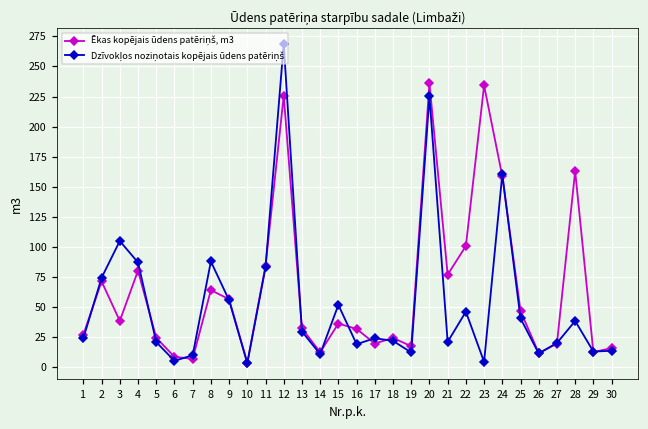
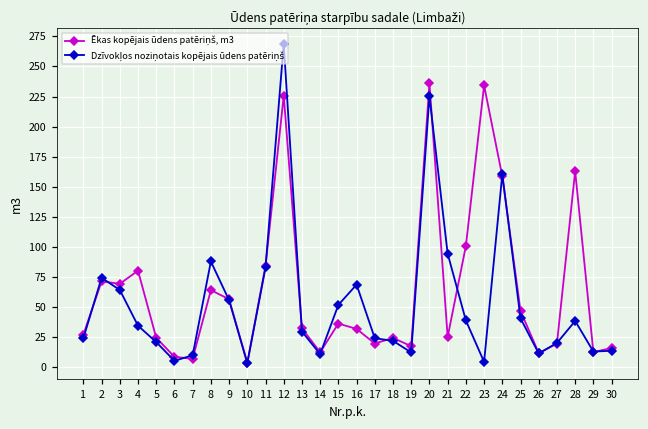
  {
    "Ēkas kopējais ūdens patēriņš, m3": {
      "1": 27,
      "2": 71,
-     "3": 38,
+     "3": 69,
      "4": 80,
      "5": 24,
      "6": 9,
      "7": 7,
      "8": 64,
      "12": 226,
      "13": 32,
      "15": 36,
      "16": 32,
      "17": 20,
      "18": 24,
      "19": 17,
      "20": 236,
-     "21": 77,
+     "21": 25,
      "22": 101,
      "23": 234,
      "25": 47,
      "28": 163
    },
    "Dzīvokļos noziņotais kopējais ūdens patēriņš": {
      "1": 24,
      "2": 74,
-     "3": 105,
-     "4": 87,
+     "3": 64,
+     "4": 34,
      "5": 21,
      "6": 5,
      "7": 10,
      "8": 88,
      "13": 30,
      "15": 52,
-     "16": 19,
+     "16": 69,
      "17": 24,
      "18": 22,
      "19": 12,
      "20": 225,
-     "21": 21,
-     "22": 46,
+     "21": 94,
+     "22": 39,
      "23": 4,
      "25": 41,
      "28": 38
    }
  }
